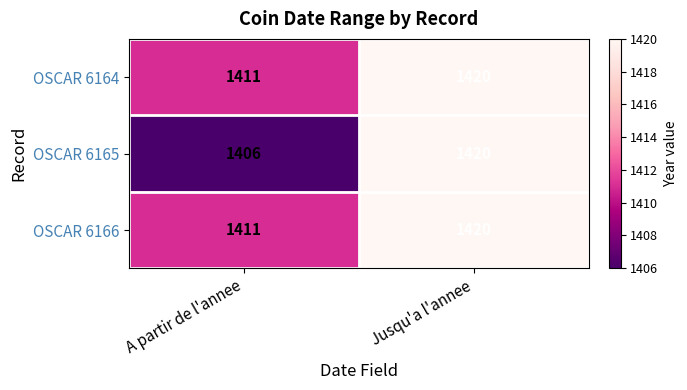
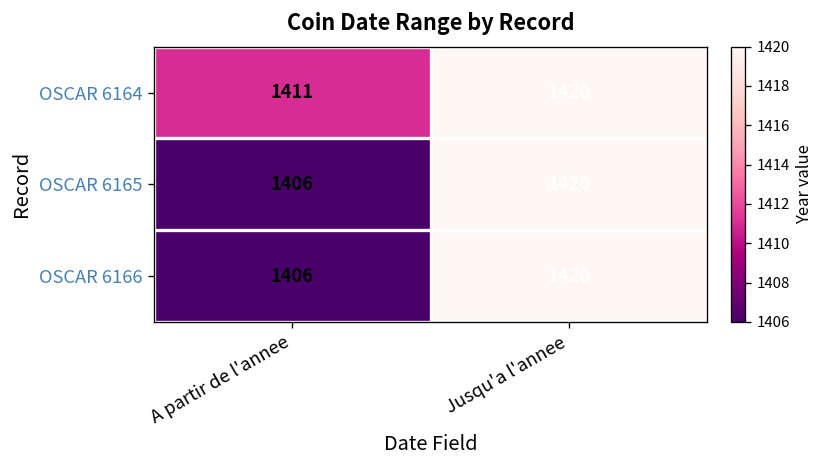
  {
    "OSCAR 6164": {
      "A partir de l'annee": 1411
    },
    "OSCAR 6165": {
      "A partir de l'annee": 1406
    },
    "OSCAR 6166": {
-     "A partir de l'annee": 1411
+     "A partir de l'annee": 1406
    }
  }
